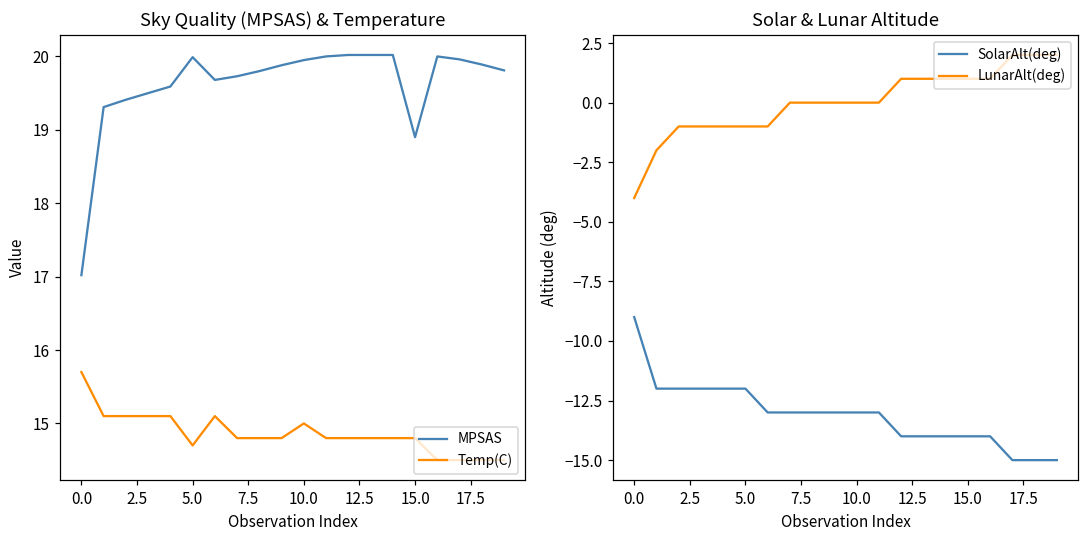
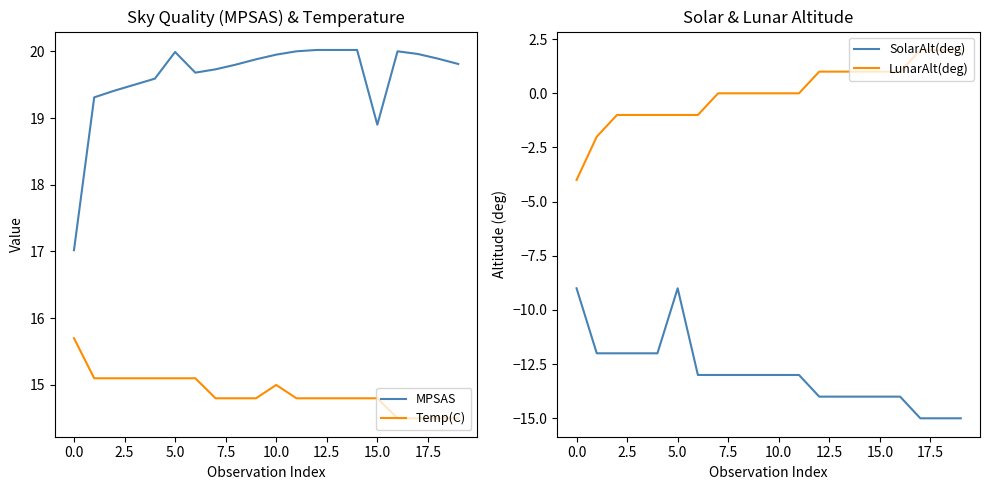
  {
    "Sky Quality (MPSAS) & Temperature": {
      "MPSAS": {
        "0.0": 17.0,
        "5.0": 20.0,
        "10.0": 20.0,
        "15.0": 18.9
      },
      "Temp(C)": {
        "0.0": 15.7,
-       "5.0": 14.7,
+       "5.0": 15.1,
        "10.0": 15.0
      }
    },
    "Solar & Lunar Altitude": {
      "SolarAlt(deg)": {
        "0.0": -9,
-       "5.0": -12,
+       "5.0": -9,
        "10.0": -13,
        "15.0": -14
      },
      "LunarAlt(deg)": {
        "0.0": -4,
        "5.0": -1,
        "10.0": 0
      }
    }
  }
